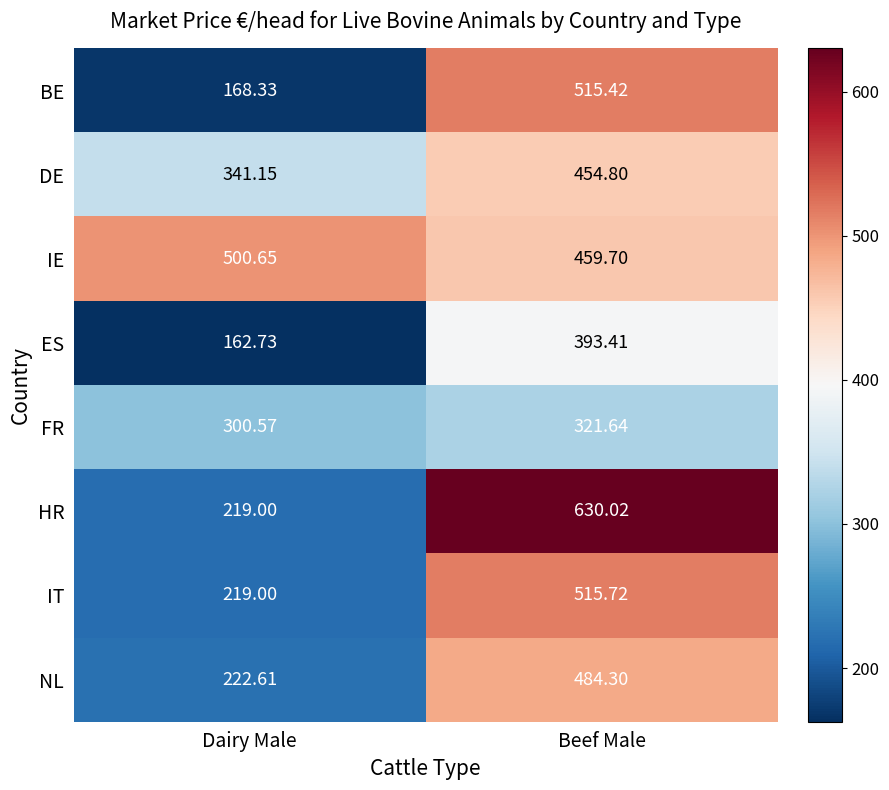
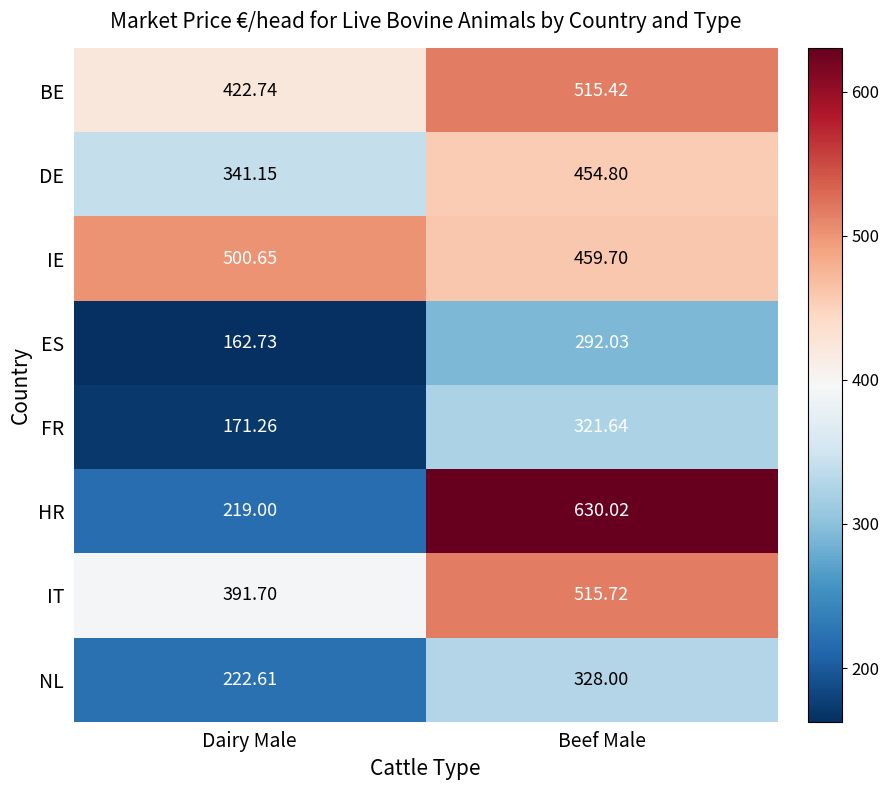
  {
    "BE": {
-     "Dairy Male": 168.33,
+     "Dairy Male": 422.74,
      "Beef Male": 515.42
    },
    "DE": {
      "Dairy Male": 341.15,
      "Beef Male": 454.80
    },
    "IE": {
      "Dairy Male": 500.65,
      "Beef Male": 459.70
    },
    "ES": {
      "Dairy Male": 162.73,
-     "Beef Male": 393.41
+     "Beef Male": 292.03
    },
    "FR": {
-     "Dairy Male": 300.57,
+     "Dairy Male": 171.26,
      "Beef Male": 321.64
    },
    "HR": {
      "Dairy Male": 219.00,
      "Beef Male": 630.02
    },
    "IT": {
-     "Dairy Male": 219.00,
+     "Dairy Male": 391.70,
      "Beef Male": 515.72
    },
    "NL": {
      "Dairy Male": 222.61,
-     "Beef Male": 484.30
+     "Beef Male": 328.00
    }
  }
